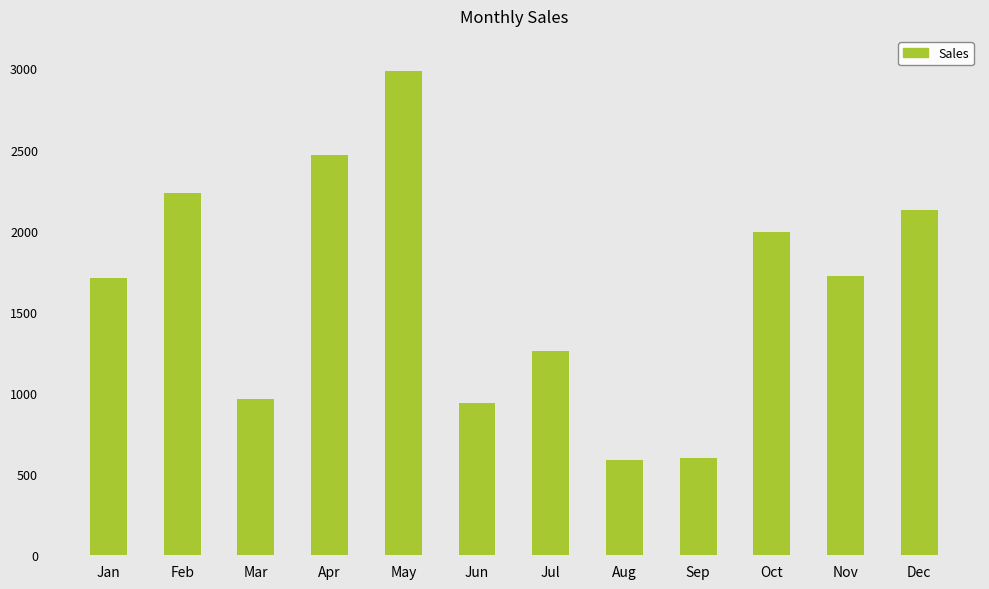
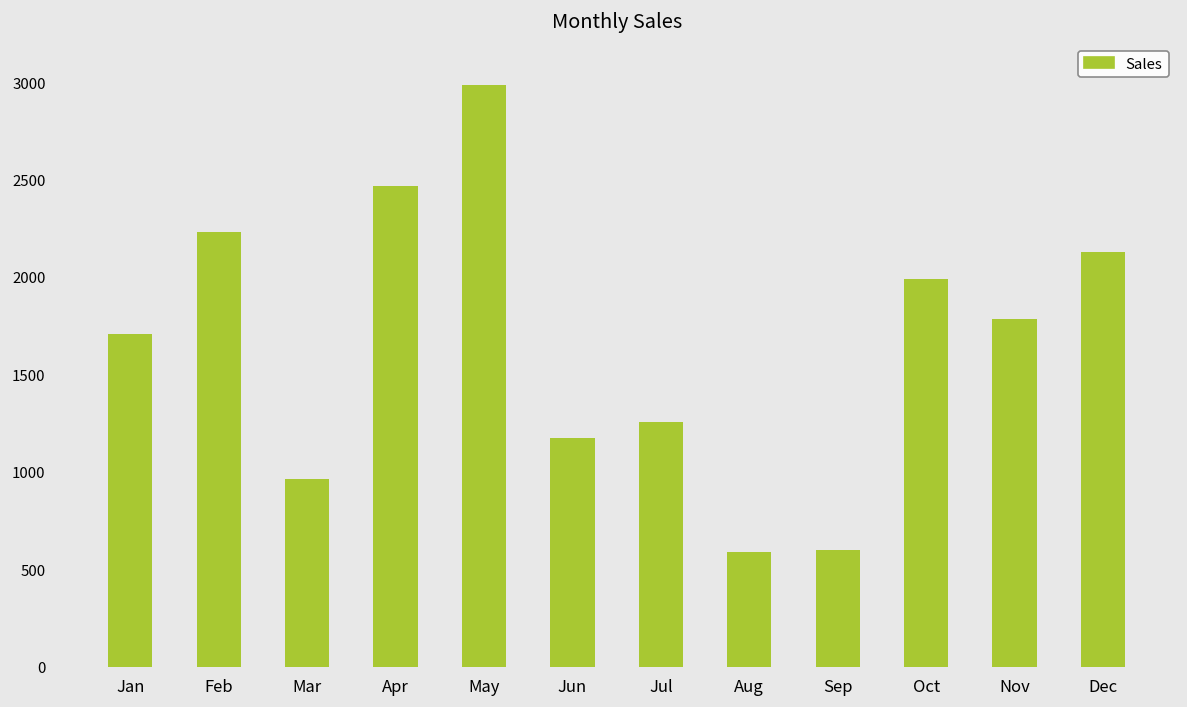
  {
    "Jan": 1710,
    "Feb": 2230,
    "Mar": 960,
    "Apr": 2470,
    "May": 2990,
-   "Jun": 940,
+   "Jun": 1170,
    "Jul": 1260,
    "Aug": 590,
    "Sep": 600,
    "Oct": 1990,
-   "Nov": 1720,
+   "Nov": 1790,
    "Dec": 2130
  }
